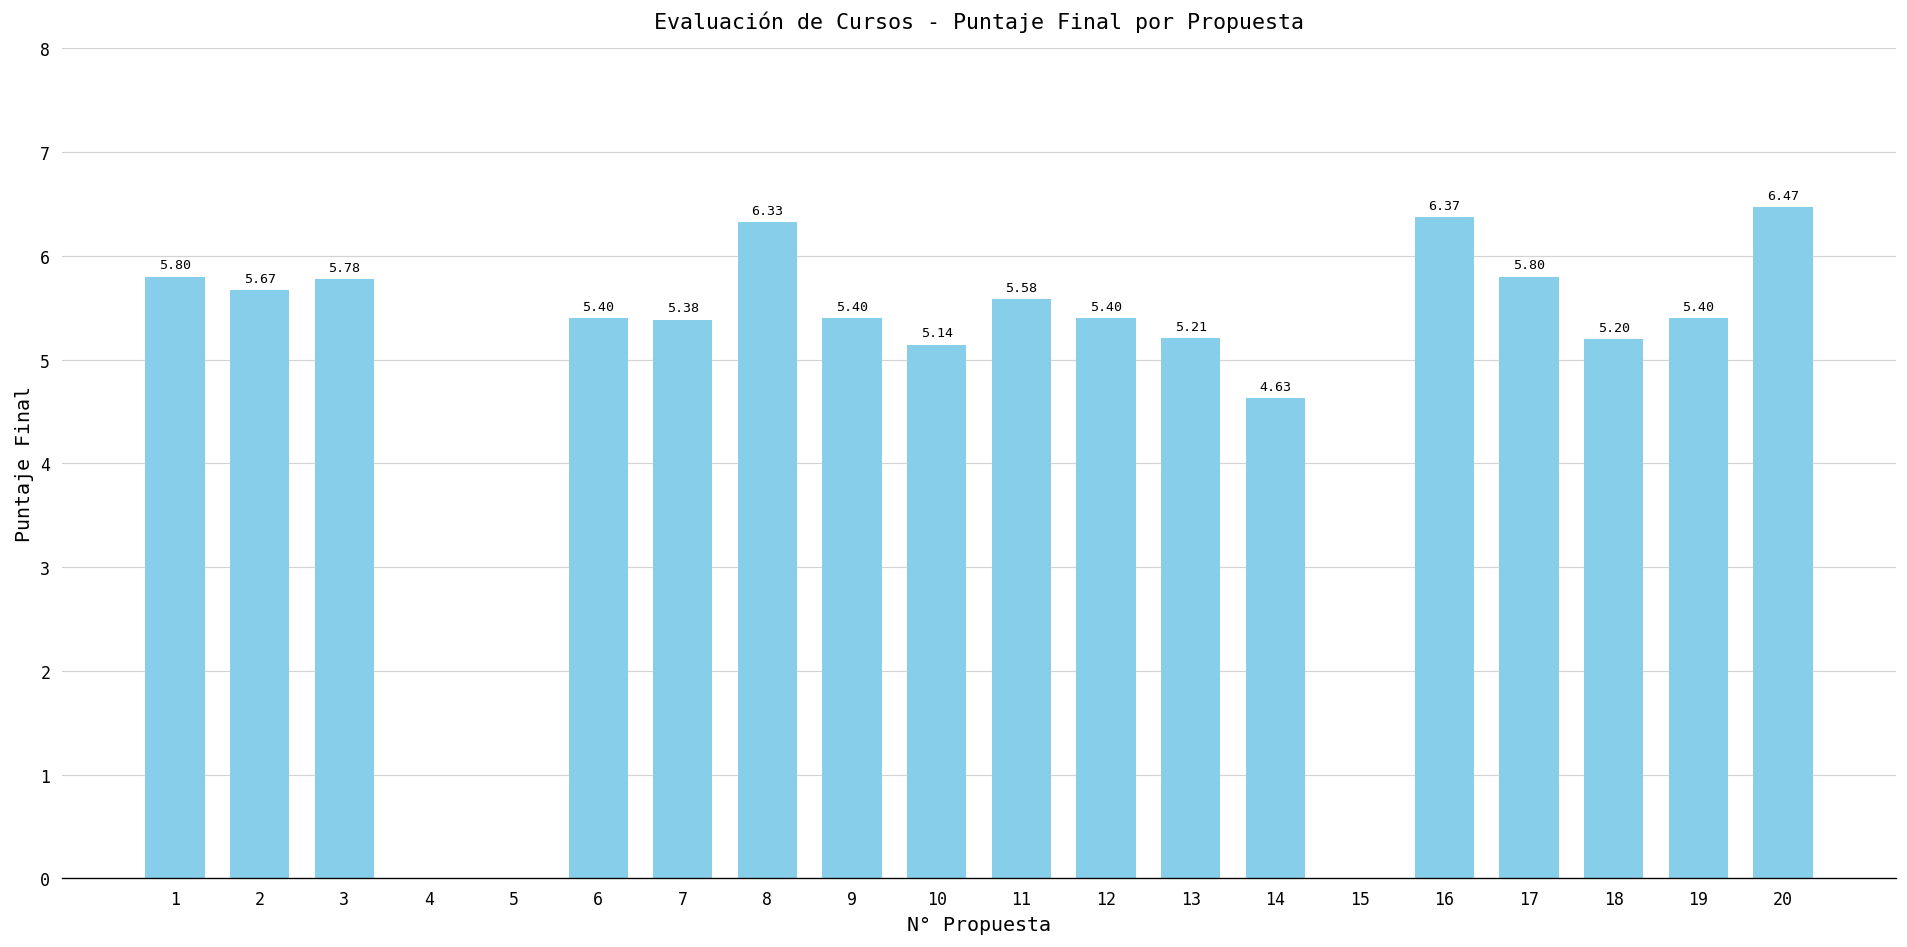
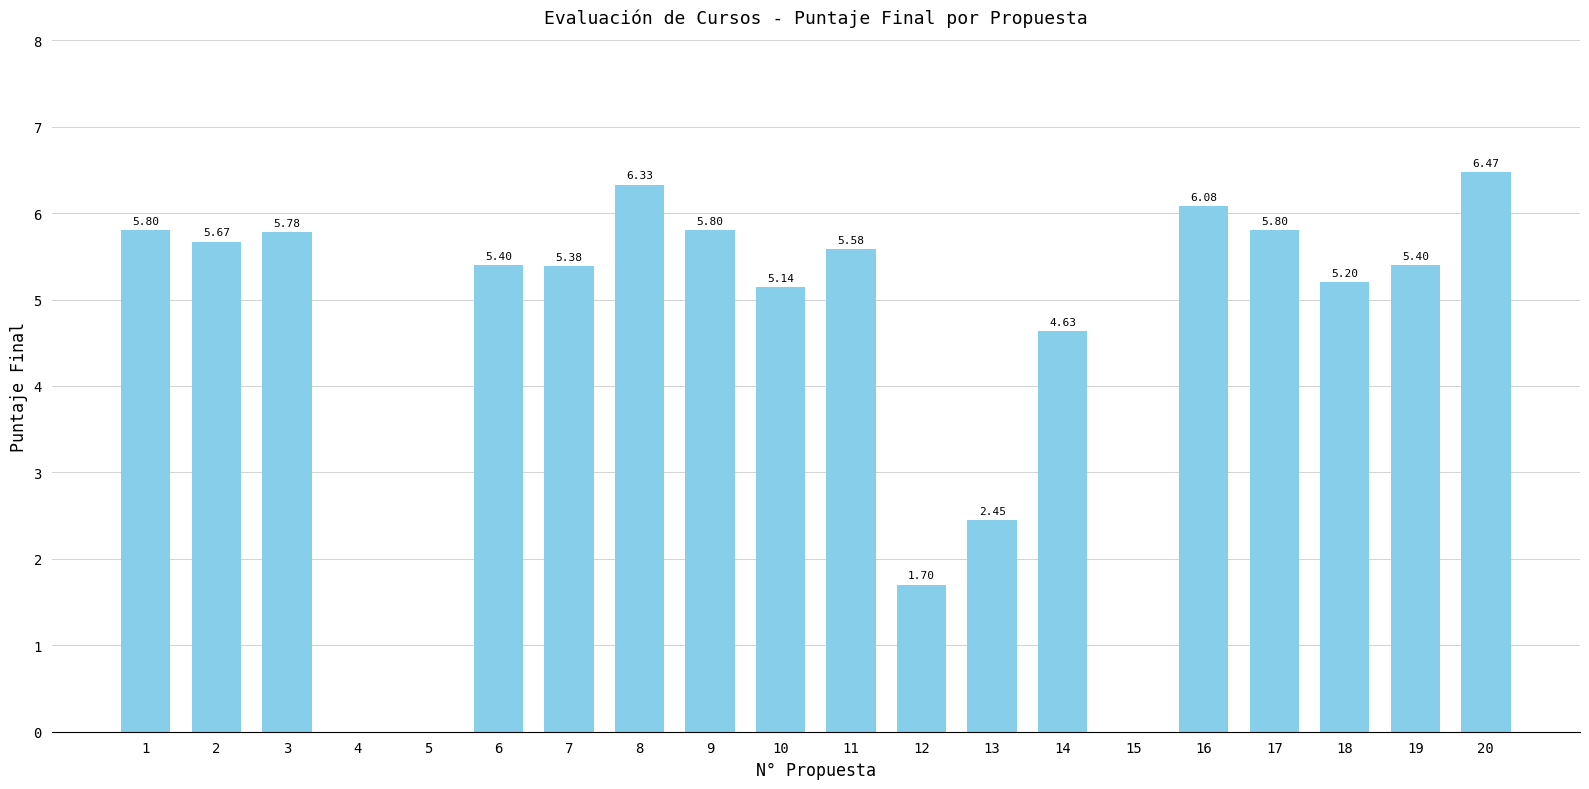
  {
    "1": 5.80,
    "2": 5.67,
    "3": 5.78,
    "6": 5.40,
    "7": 5.38,
    "8": 6.33,
-   "9": 5.40,
+   "9": 5.80,
    "10": 5.14,
    "11": 5.58,
-   "12": 5.40,
-   "13": 5.21,
+   "12": 1.70,
+   "13": 2.45,
    "14": 4.63,
-   "16": 6.37,
+   "16": 6.08,
    "17": 5.80,
    "18": 5.20,
    "19": 5.40,
    "20": 6.47
  }
